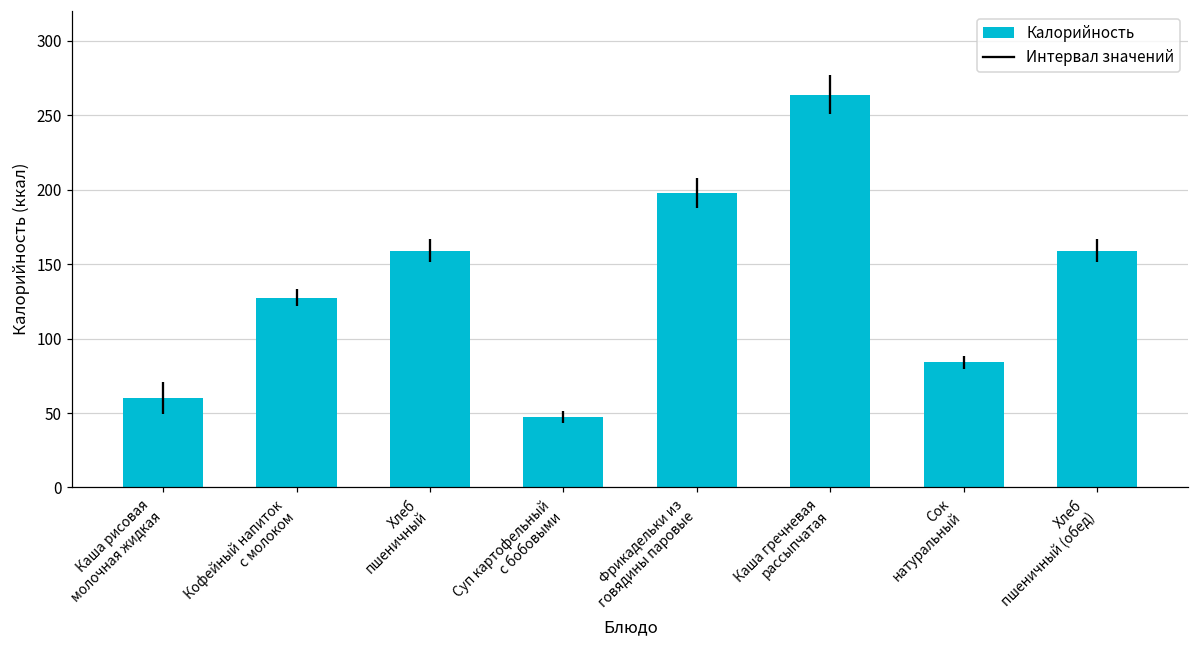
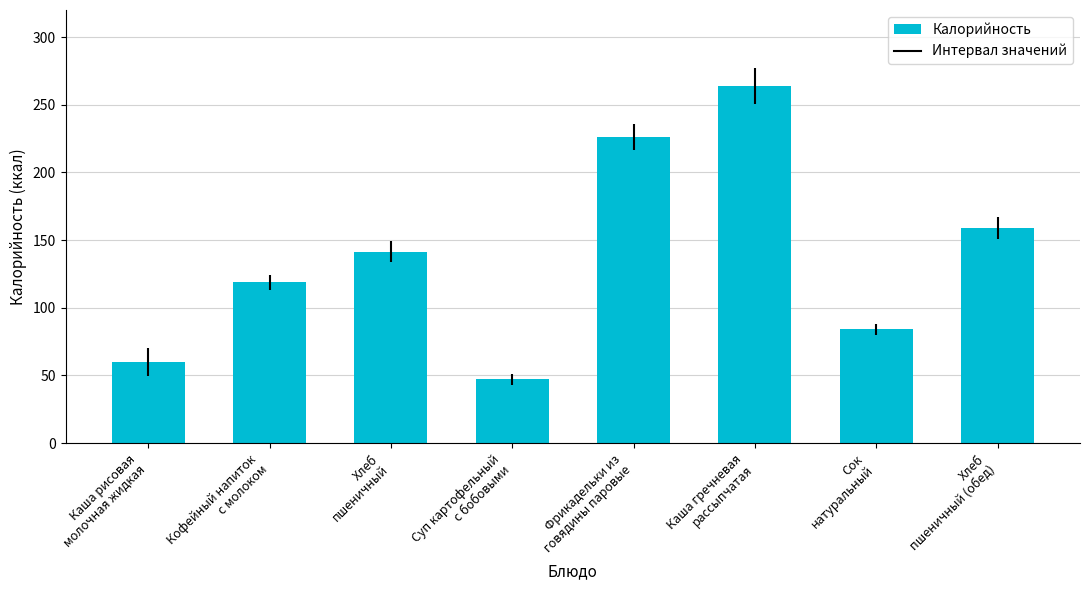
  {
    "Каша рисовая молочная жидкая": 60,
-   "Кофейный напиток с молоком": 128,
-   "Хлеб пшеничный": 159,
+   "Кофейный напиток с молоком": 119,
+   "Хлеб пшеничный": 142,
    "Суп картофельный с бобовыми": 47,
-   "Фрикадельки из говядины паровые": 198,
+   "Фрикадельки из говядины паровые": 226,
    "Каша гречневая рассыпчатая": 264,
    "Сок натуральный": 84,
    "Хлеб пшеничный (обед)": 159
  }
